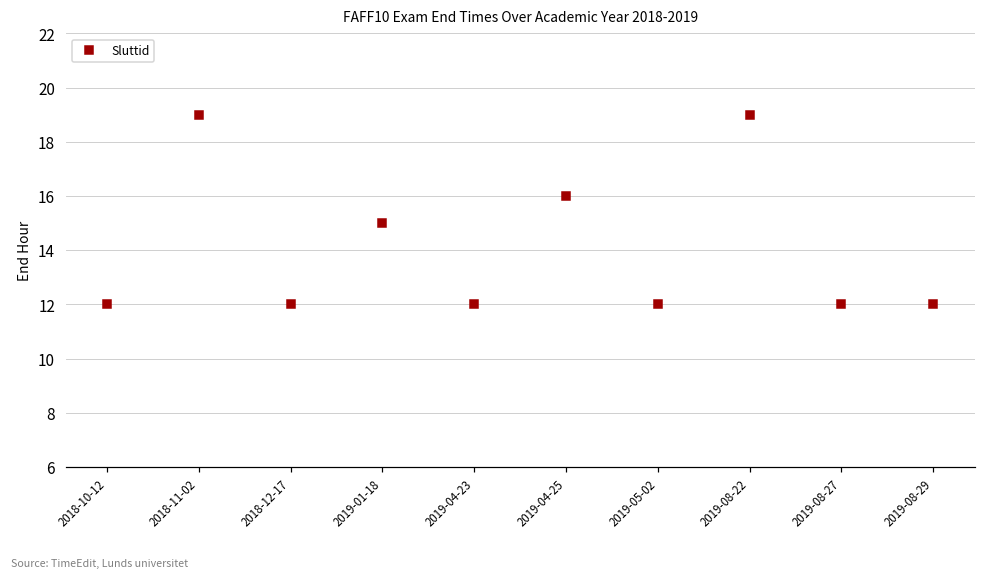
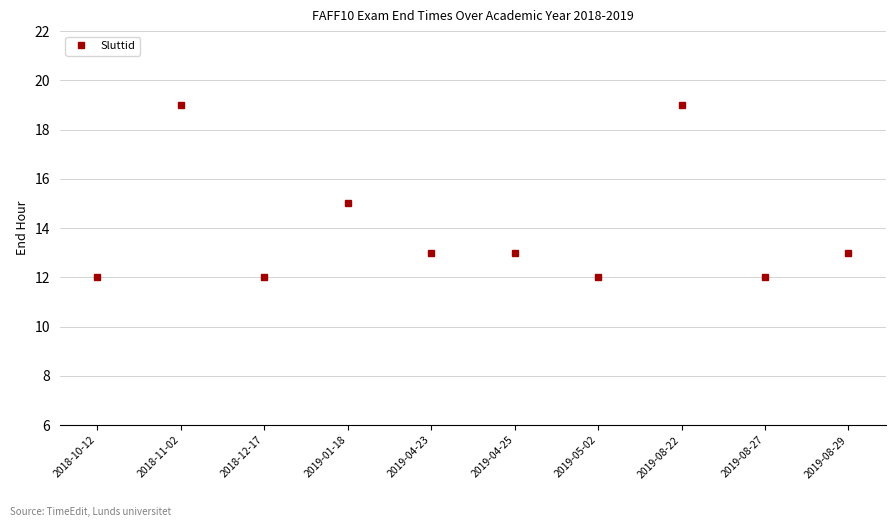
  {
    "2018-10-12": 12,
    "2018-11-02": 19,
    "2018-12-17": 12,
    "2019-01-18": 15,
-   "2019-04-23": 12,
-   "2019-04-25": 16,
+   "2019-04-23": 13,
+   "2019-04-25": 13,
    "2019-05-02": 12,
    "2019-08-22": 19,
    "2019-08-27": 12,
-   "2019-08-29": 12
+   "2019-08-29": 13
  }
